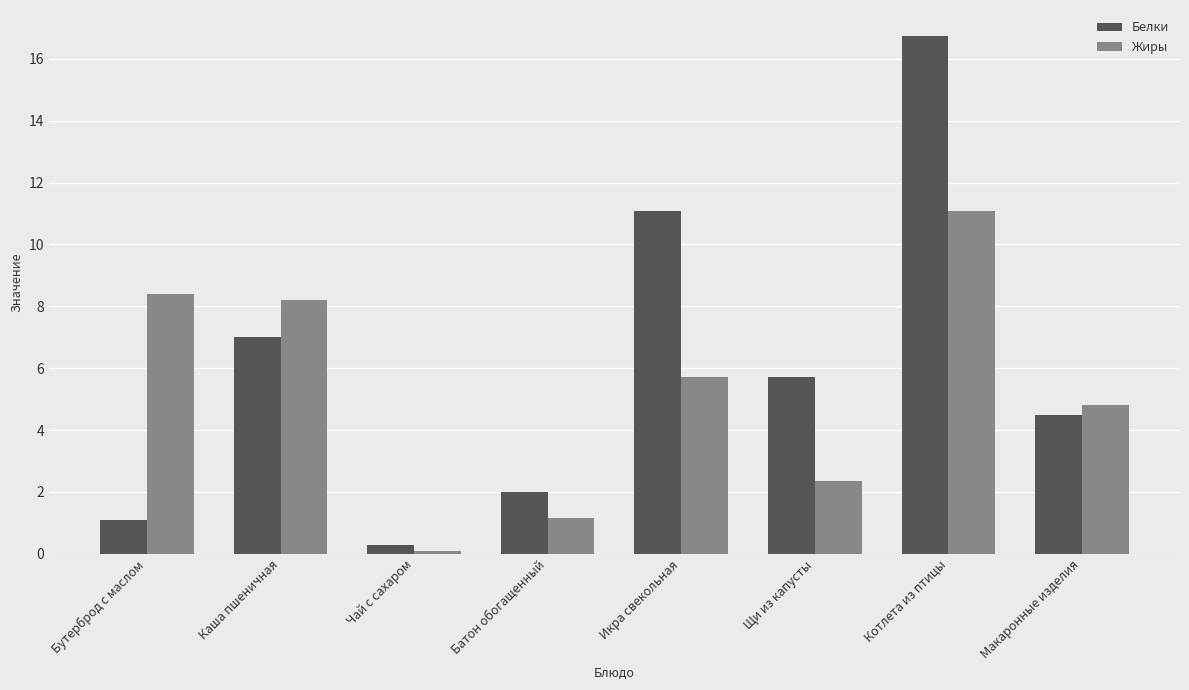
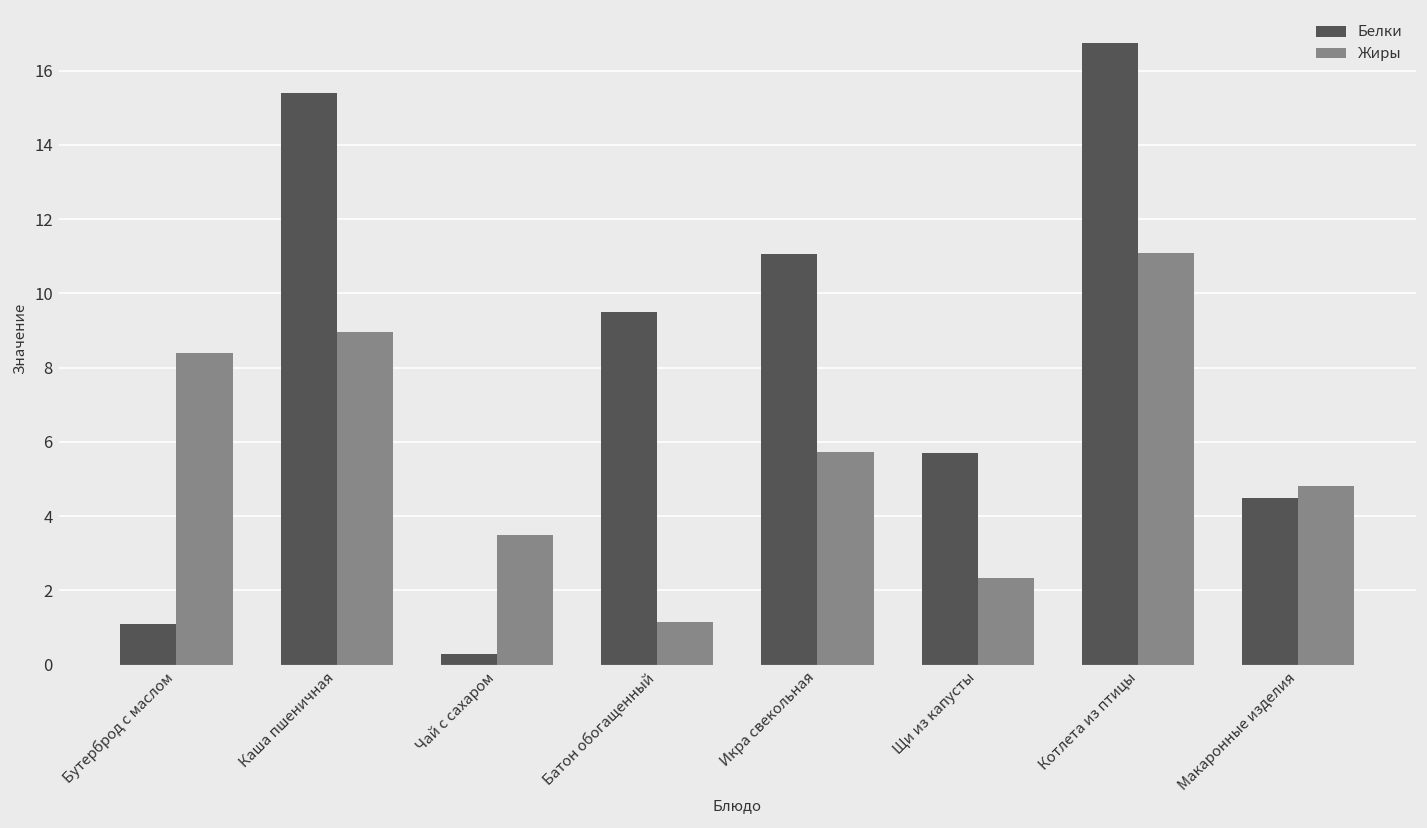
  {
    "Белки": {
      "Бутерброд с маслом": 1.1,
-     "Каша пшеничная": 7.0,
+     "Каша пшеничная": 15.4,
      "Чай с сахаром": 0.3,
-     "Батон обогащенный": 2.0,
+     "Батон обогащенный": 9.5,
      "Икра свекольная": 11.1,
      "Щи из капусты": 5.7,
      "Котлета из птицы": 16.7,
      "Макаронные изделия": 4.5
    },
    "Жиры": {
      "Бутерброд с маслом": 8.4,
-     "Каша пшеничная": 8.2,
-     "Чай с сахаром": 0.1,
+     "Каша пшеничная": 9.0,
+     "Чай с сахаром": 3.5,
      "Батон обогащенный": 1.2,
      "Икра свекольная": 5.7,
      "Щи из капусты": 2.3,
      "Котлета из птицы": 11.1,
      "Макаронные изделия": 4.8
    }
  }
